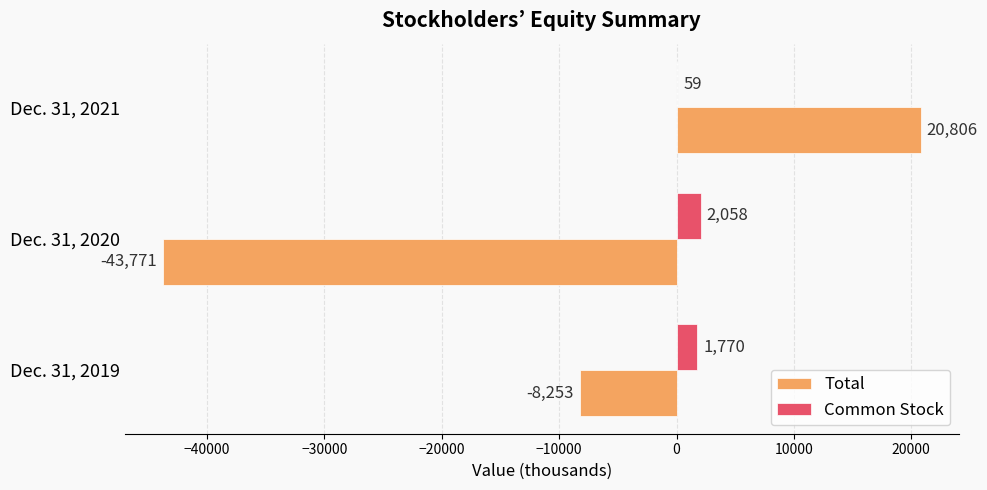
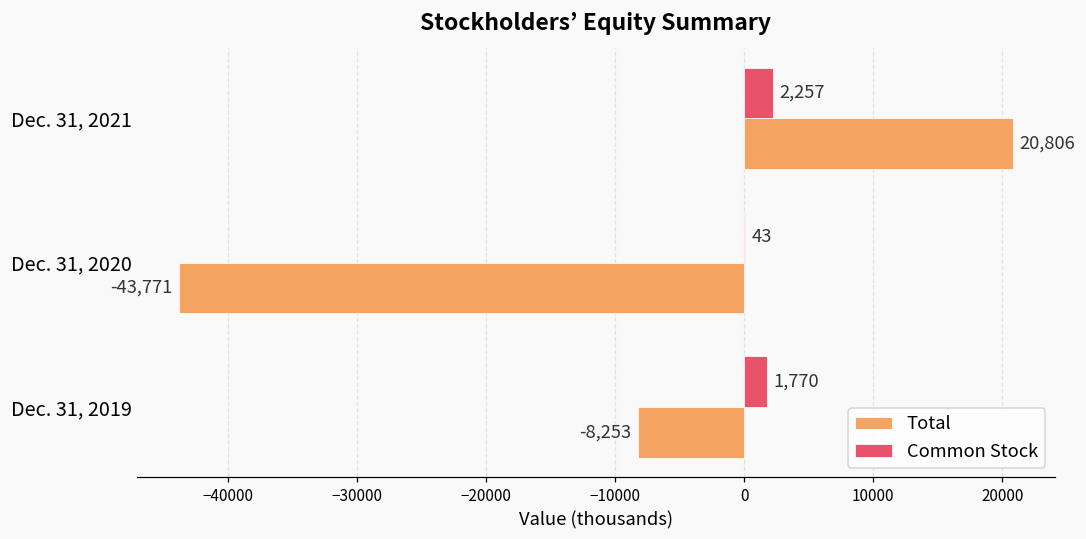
  {
    "Total": {
      "Dec. 31, 2021": "20,806",
      "Dec. 31, 2020": "-43,771",
      "Dec. 31, 2019": "-8,253"
    },
    "Common Stock": {
-     "Dec. 31, 2021": "59",
-     "Dec. 31, 2020": "2,058",
+     "Dec. 31, 2021": "2,257",
+     "Dec. 31, 2020": "43",
      "Dec. 31, 2019": "1,770"
    }
  }
